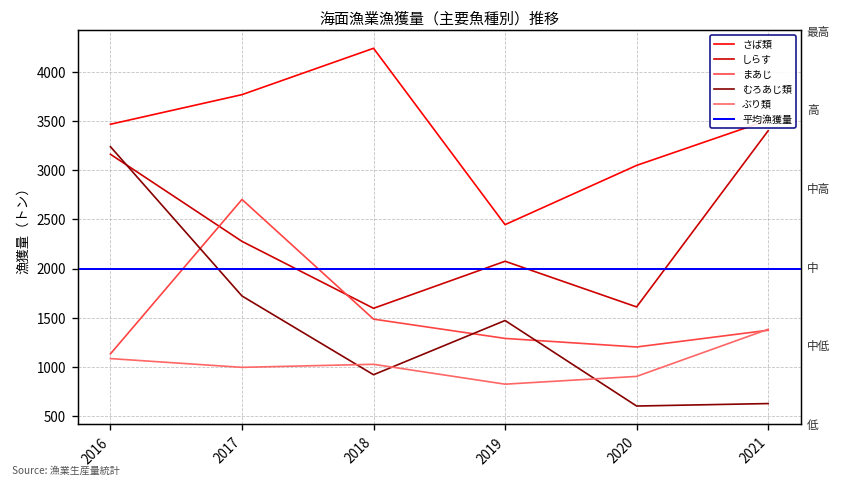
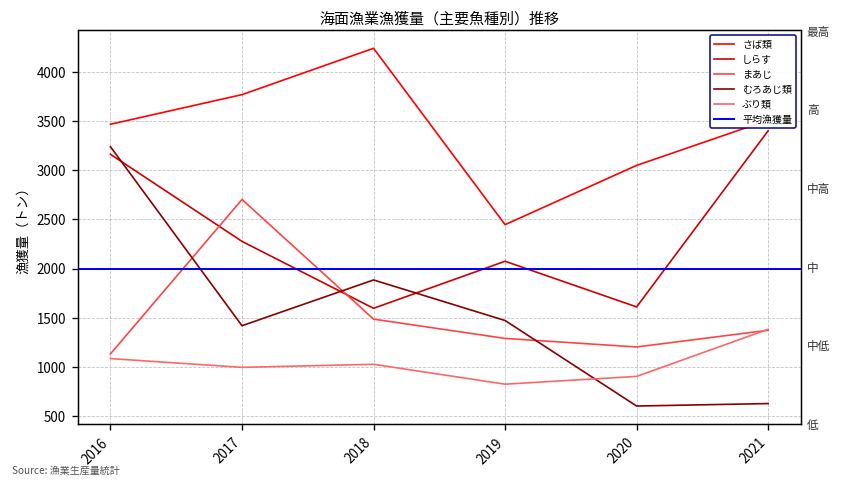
  {
    "むろあじ類": {
      "2016": 3200,
-     "2017": 1700,
-     "2018": 900,
+     "2017": 1400,
+     "2018": 1900,
      "2019": 1500,
      "2020": 600,
      "2021": 600
    }
  }
